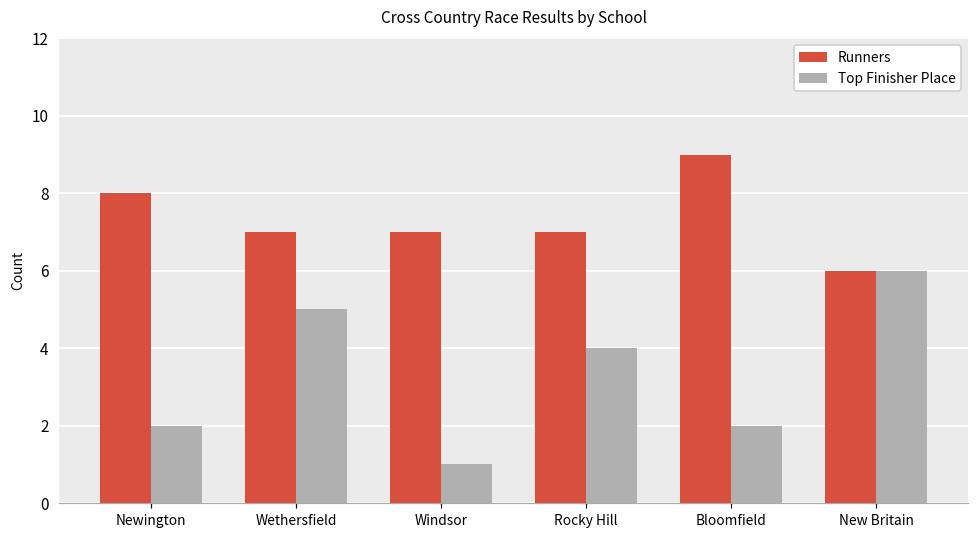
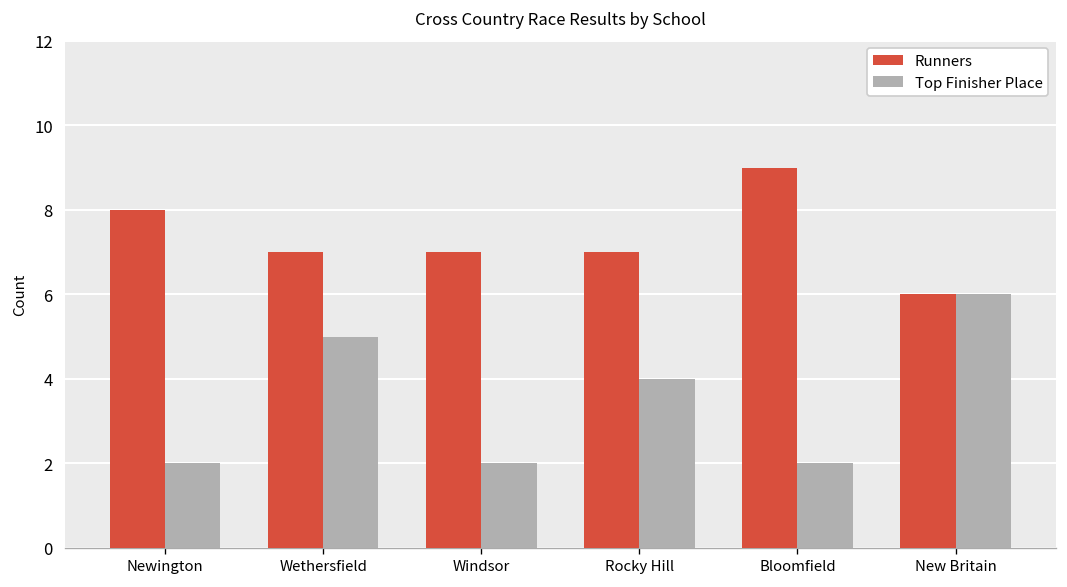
  {
    "Runners": {
      "Newington": 8,
      "Wethersfield": 7,
      "Windsor": 7,
      "Rocky Hill": 7,
      "Bloomfield": 9,
      "New Britain": 6
    },
    "Top Finisher Place": {
      "Newington": 2,
      "Wethersfield": 5,
-     "Windsor": 1,
+     "Windsor": 2,
      "Rocky Hill": 4,
      "Bloomfield": 2,
      "New Britain": 6
    }
  }
